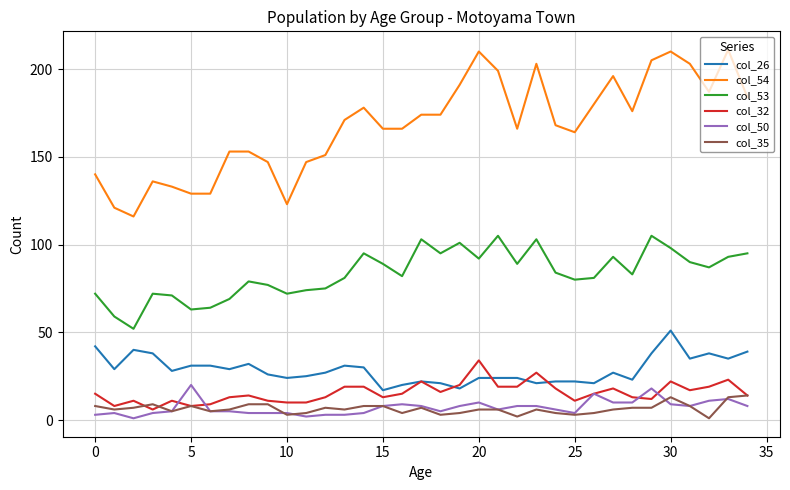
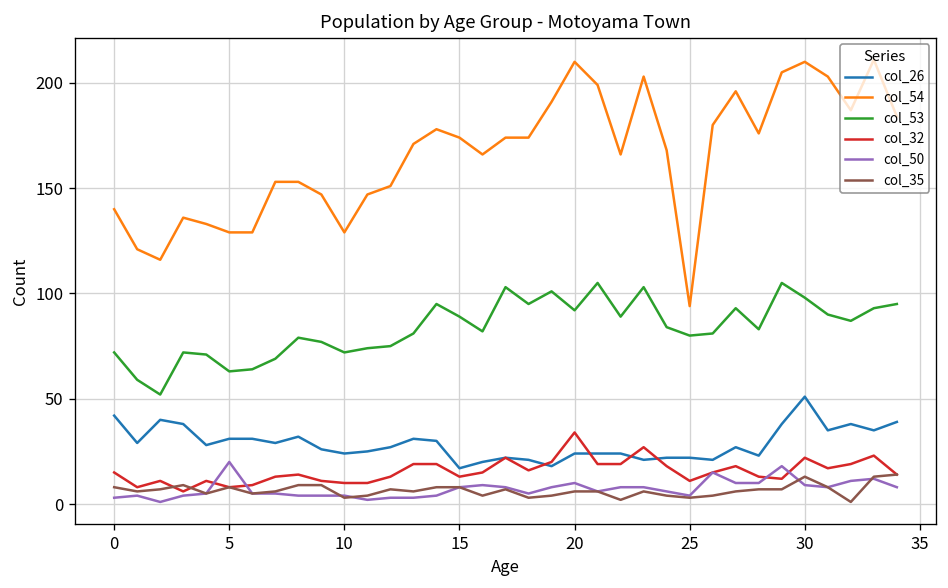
  {
    "col_26": {
      "0": 42,
      "5": 31,
      "10": 24,
      "15": 17,
      "20": 24,
      "25": 22,
      "30": 51
    },
    "col_54": {
      "0": 140,
      "5": 129,
-     "10": 123,
-     "15": 166,
+     "10": 129,
+     "15": 174,
      "20": 210,
-     "25": 164,
+     "25": 94,
      "30": 210
    },
    "col_53": {
      "0": 72,
      "5": 63,
      "10": 72,
      "15": 89,
      "20": 92,
      "25": 80,
      "30": 98
    },
    "col_32": {
      "0": 15,
      "10": 10,
      "15": 13,
      "20": 34,
      "25": 11,
      "30": 22
    },
    "col_50": {
      "0": 3,
      "5": 20,
      "20": 10,
      "30": 9
    },
    "col_35": {
      "0": 8,
      "20": 6,
      "30": 13
    }
  }
